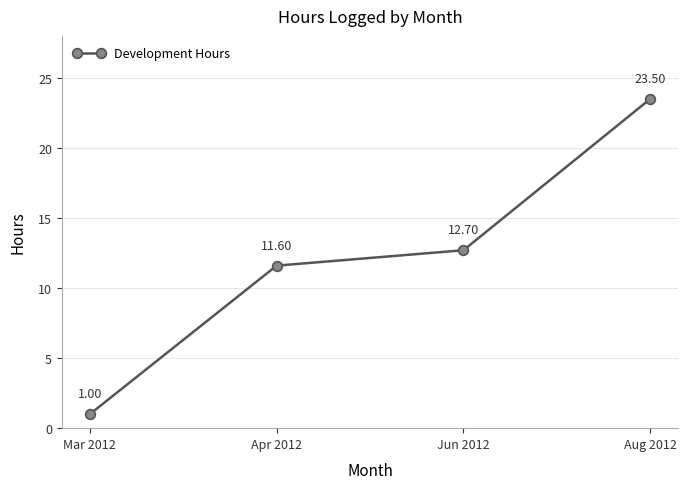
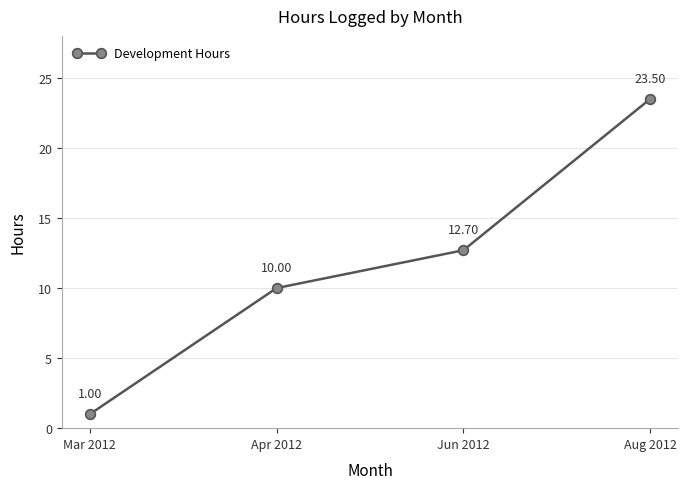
  {
    "Mar 2012": 1.00,
-   "Apr 2012": 11.60,
+   "Apr 2012": 10.00,
    "Jun 2012": 12.70,
    "Aug 2012": 23.50
  }
